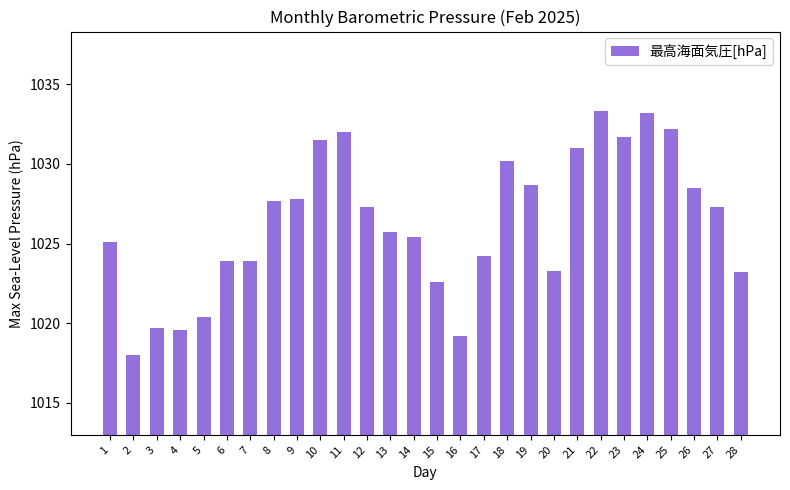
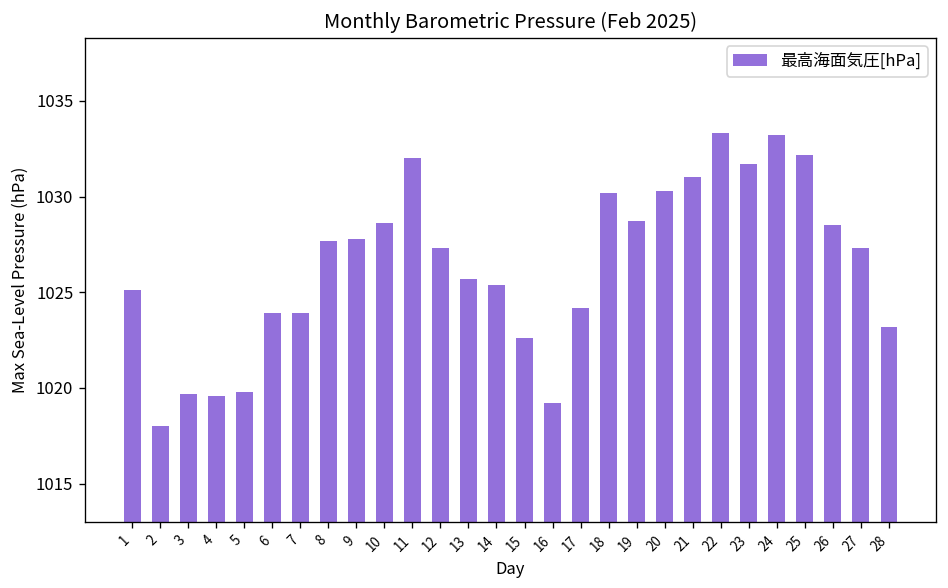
  {
    "1": 1025.1,
    "2": 1018.0,
    "3": 1019.7,
    "4": 1019.6,
-   "5": 1020.4,
+   "5": 1019.8,
    "6": 1023.9,
    "7": 1023.9,
    "8": 1027.7,
    "9": 1027.8,
-   "10": 1031.5,
+   "10": 1028.6,
    "11": 1032.0,
    "12": 1027.3,
    "13": 1025.7,
    "14": 1025.4,
    "15": 1022.6,
    "16": 1019.2,
    "17": 1024.2,
    "18": 1030.2,
    "19": 1028.7,
-   "20": 1023.3,
+   "20": 1030.3,
    "21": 1031.0,
    "22": 1033.3,
    "23": 1031.7,
    "24": 1033.2,
    "25": 1032.2,
    "26": 1028.5,
    "27": 1027.3,
    "28": 1023.2
  }
